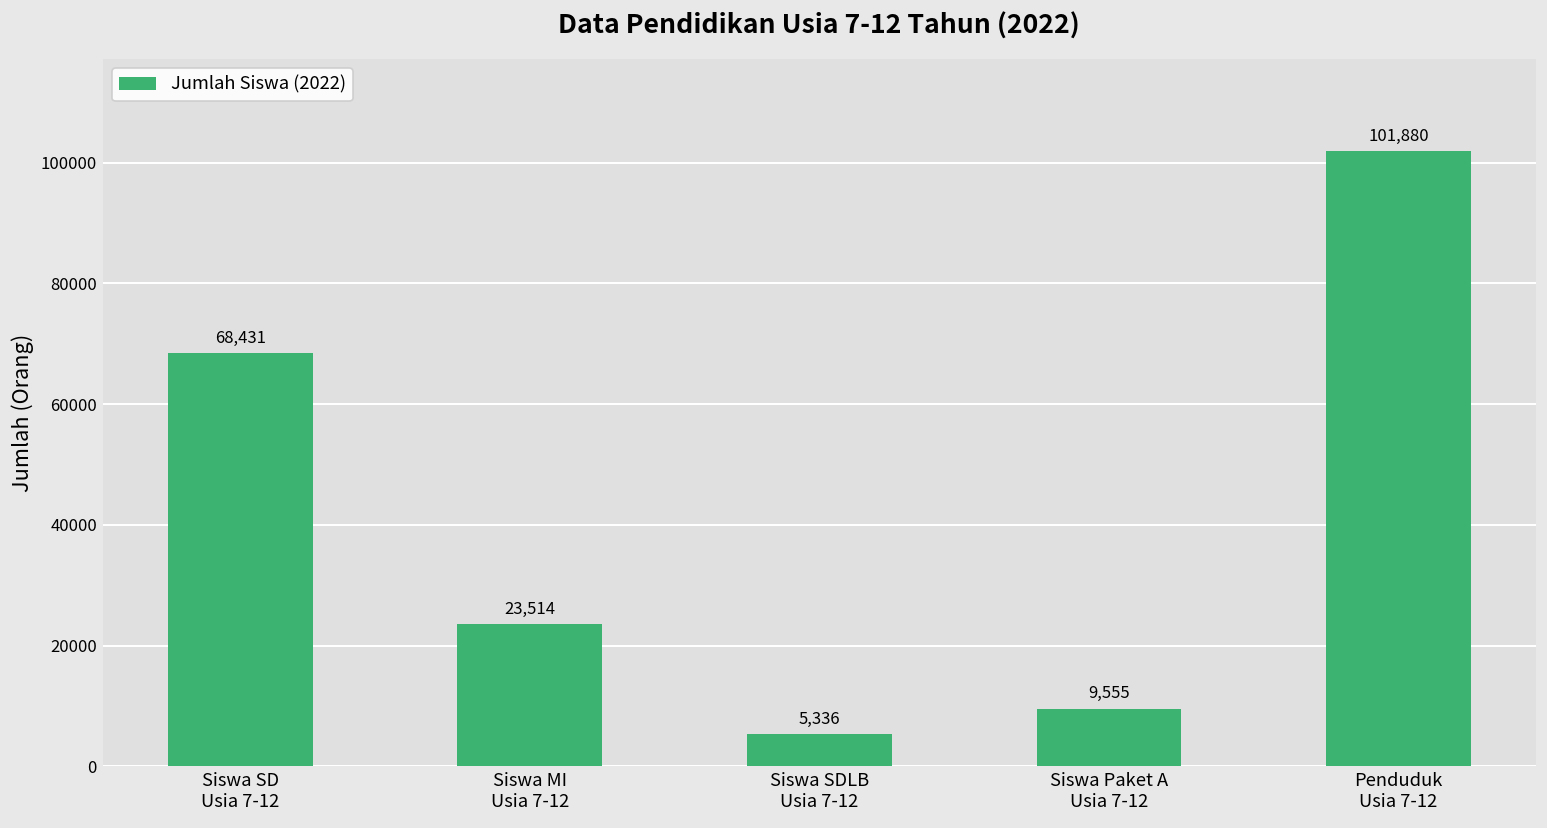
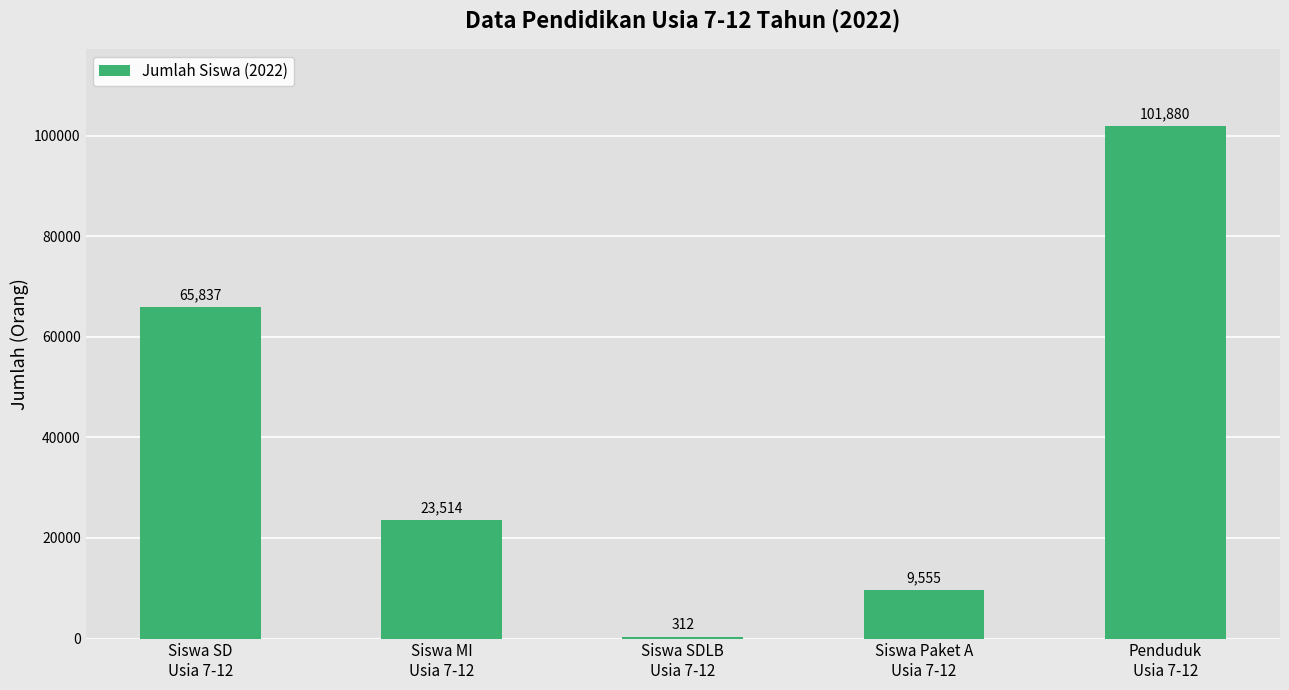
  {
-   "Siswa SD Usia 7-12": "68,431",
+   "Siswa SD Usia 7-12": "65,837",
    "Siswa MI Usia 7-12": "23,514",
-   "Siswa SDLB Usia 7-12": "5,336",
+   "Siswa SDLB Usia 7-12": "312",
    "Siswa Paket A Usia 7-12": "9,555",
    "Penduduk Usia 7-12": "101,880"
  }
